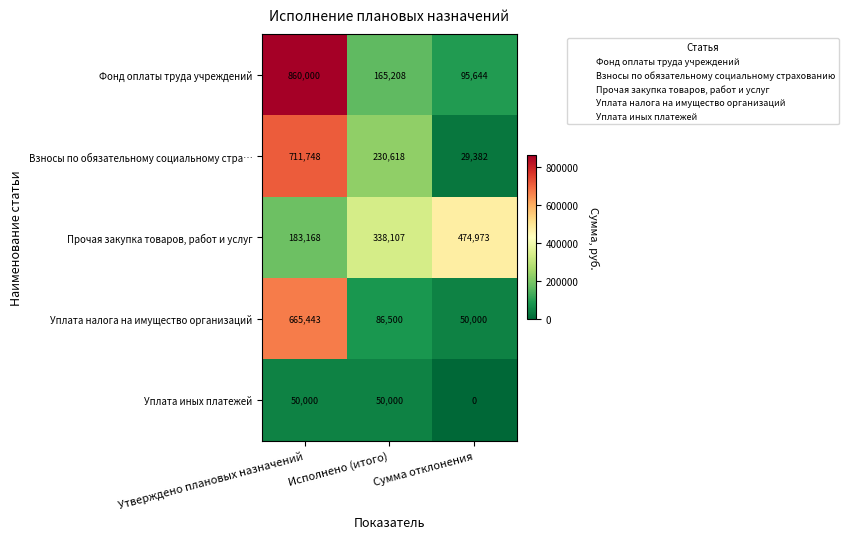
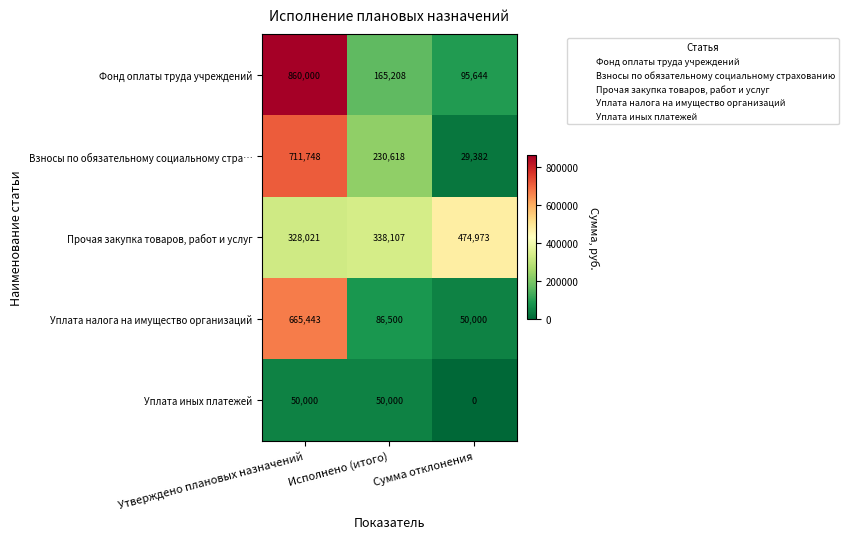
  {
    "Фонд оплаты труда учреждений": {
      "Утверждено плановых назначений": "860,000",
      "Исполнено (итого)": "165,208",
      "Сумма отклонения": "95,644"
    },
    "Взносы по обязательному социальному стра…": {
      "Утверждено плановых назначений": "711,748",
      "Исполнено (итого)": "230,618",
      "Сумма отклонения": "29,382"
    },
    "Прочая закупка товаров, работ и услуг": {
-     "Утверждено плановых назначений": "183,168",
+     "Утверждено плановых назначений": "328,021",
      "Исполнено (итого)": "338,107",
      "Сумма отклонения": "474,973"
    },
    "Уплата налога на имущество организаций": {
      "Утверждено плановых назначений": "665,443",
      "Исполнено (итого)": "86,500",
      "Сумма отклонения": "50,000"
    },
    "Уплата иных платежей": {
      "Утверждено плановых назначений": "50,000",
      "Исполнено (итого)": "50,000",
      "Сумма отклонения": "0"
    }
  }
